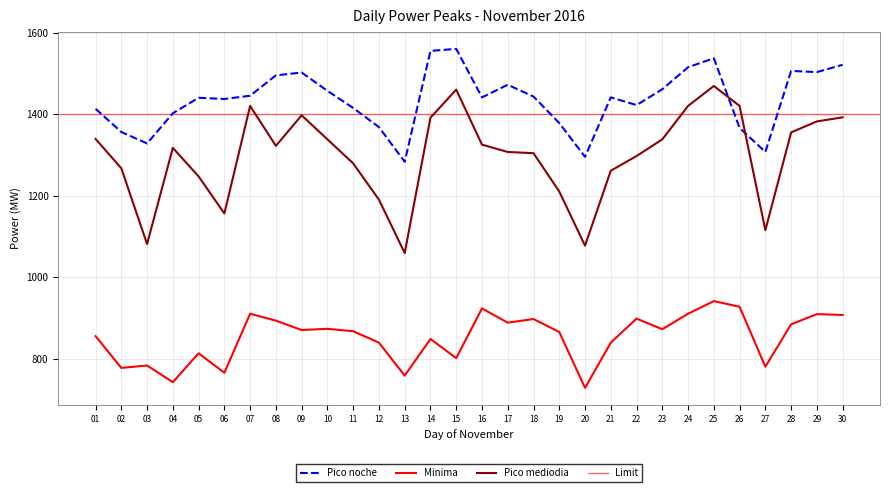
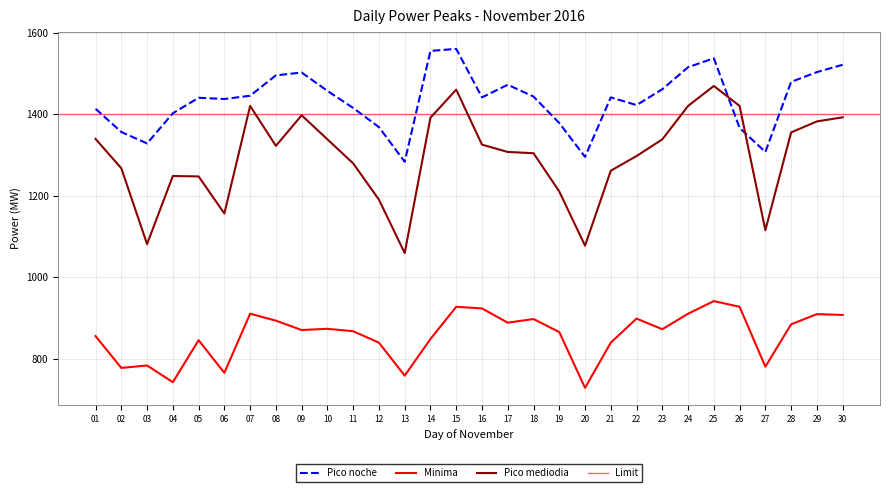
  {
    "Pico noche": {
      "01": 1410,
      "02": 1360,
      "03": 1330,
      "04": 1400,
      "05": 1440,
      "06": 1440,
      "07": 1450,
      "08": 1500,
      "09": 1500,
      "10": 1460,
      "11": 1420,
      "12": 1370,
      "13": 1280,
      "14": 1560,
      "15": 1560,
      "16": 1440,
      "17": 1470,
      "18": 1440,
      "19": 1380,
      "20": 1300,
      "21": 1440,
      "22": 1420,
      "23": 1460,
      "24": 1520,
      "25": 1540,
      "26": 1370,
      "27": 1310,
-     "28": 1510,
+     "28": 1480,
      "29": 1500,
      "30": 1520
    },
    "Minima": {
      "01": 860,
      "02": 780,
      "03": 780,
      "04": 740,
-     "05": 810,
+     "05": 850,
      "06": 770,
      "07": 910,
      "08": 890,
      "09": 870,
      "10": 870,
      "11": 870,
      "12": 840,
      "13": 760,
      "14": 850,
-     "15": 800,
+     "15": 930,
      "16": 920,
      "17": 890,
      "18": 900,
      "19": 870,
      "20": 730,
      "21": 840,
      "22": 900,
      "23": 870,
      "24": 910,
      "25": 940,
      "26": 930,
      "27": 780,
      "28": 880,
      "29": 910,
      "30": 910
    },
    "Pico mediodia": {
      "01": 1340,
      "02": 1270,
      "03": 1080,
-     "04": 1320,
+     "04": 1250,
      "05": 1250,
      "06": 1160,
      "07": 1420,
      "08": 1320,
      "09": 1400,
      "10": 1340,
      "11": 1280,
      "12": 1190,
      "13": 1060,
      "14": 1390,
      "15": 1460,
      "16": 1330,
      "17": 1310,
      "18": 1300,
      "19": 1210,
      "20": 1080,
      "21": 1260,
      "22": 1300,
      "23": 1340,
      "24": 1420,
      "25": 1470,
      "26": 1420,
      "27": 1120,
      "28": 1360,
      "29": 1380,
      "30": 1390
    }
  }
